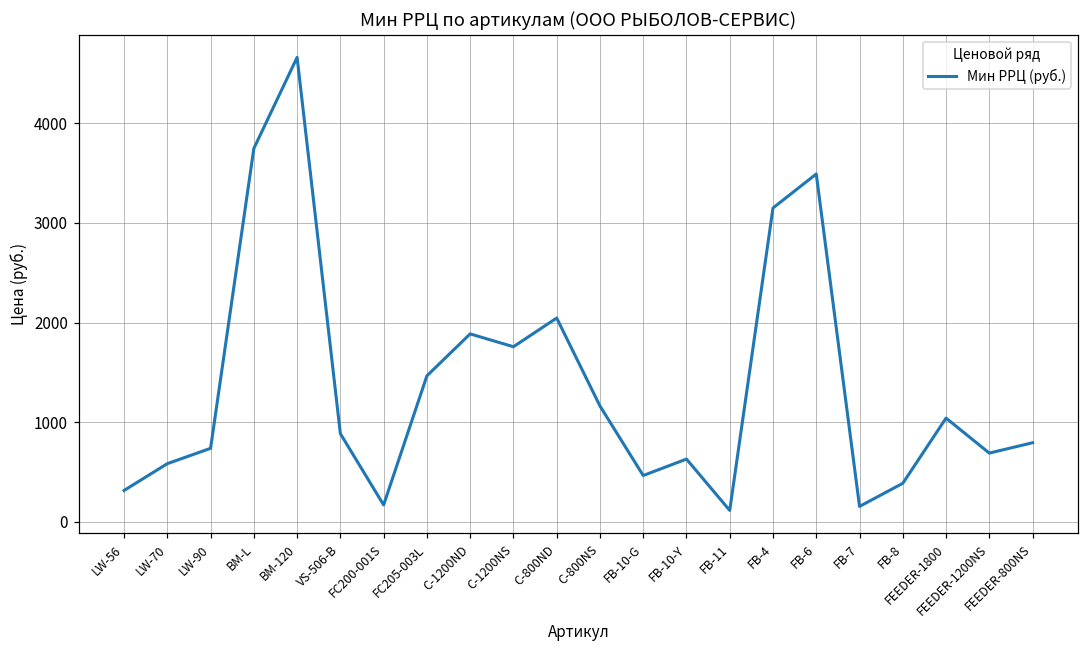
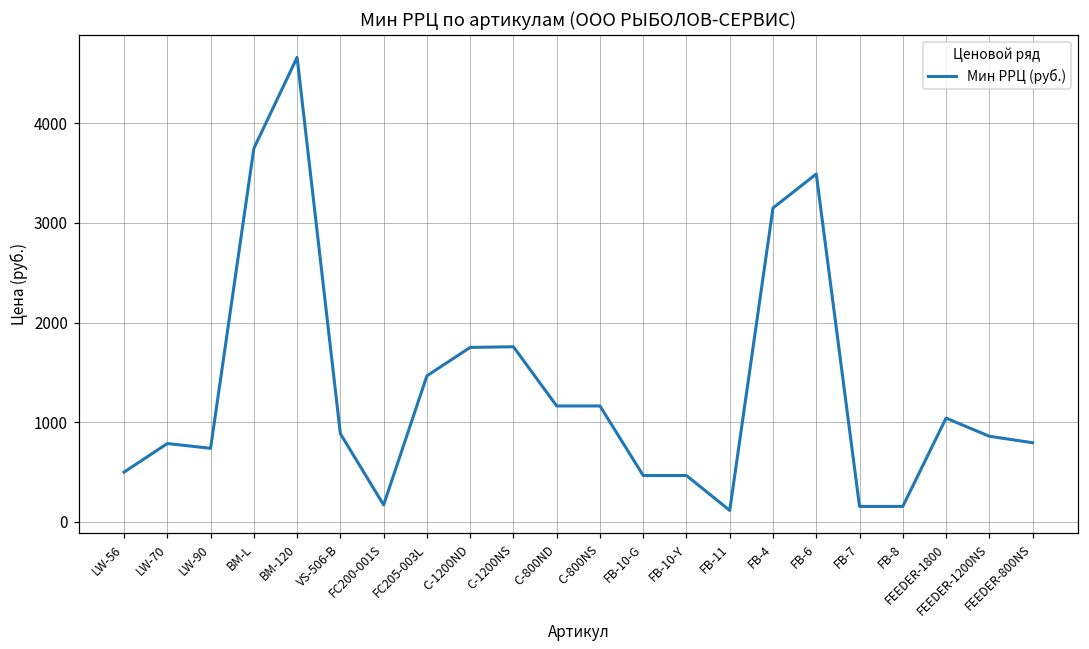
  {
-   "LW-56": 300,
-   "LW-70": 600,
+   "LW-56": 500,
+   "LW-70": 800,
    "LW-90": 700,
    "BM-L": 3700,
    "BM-120": 4700,
    "VS-506-B": 900,
    "FC200-001S": 200,
    "FC205-003L": 1500,
-   "C-1200ND": 1900,
+   "C-1200ND": 1800,
    "C-1200NS": 1800,
-   "C-800ND": 2000,
+   "C-800ND": 1200,
    "C-800NS": 1200,
    "FB-10-G": 500,
-   "FB-10-Y": 600,
+   "FB-10-Y": 500,
    "FB-11": 100,
    "FB-4": 3100,
    "FB-6": 3500,
    "FB-7": 200,
-   "FB-8": 400,
+   "FB-8": 200,
    "FEEDER-1800": 1000,
-   "FEEDER-1200NS": 700,
+   "FEEDER-1200NS": 900,
    "FEEDER-800NS": 800
  }
